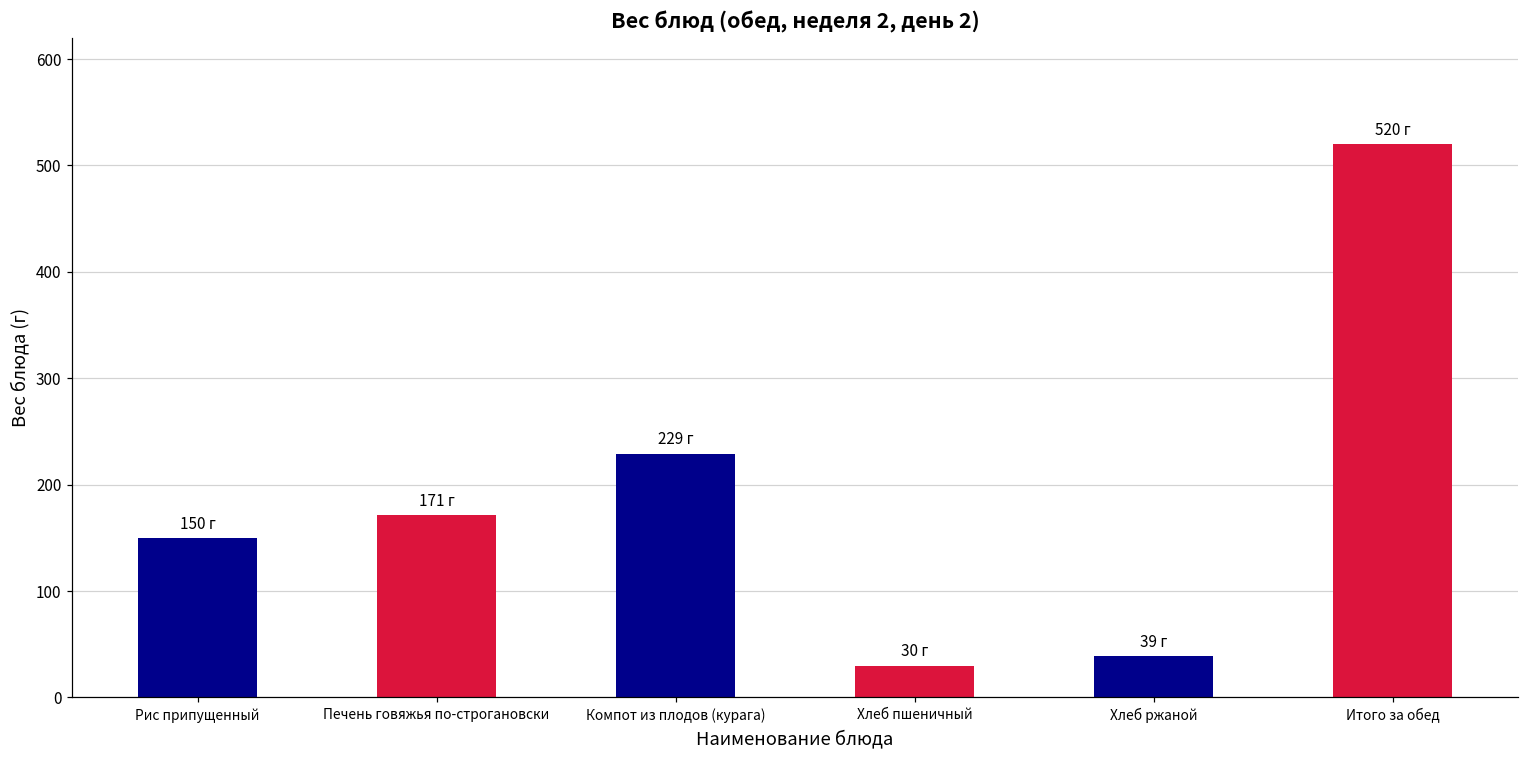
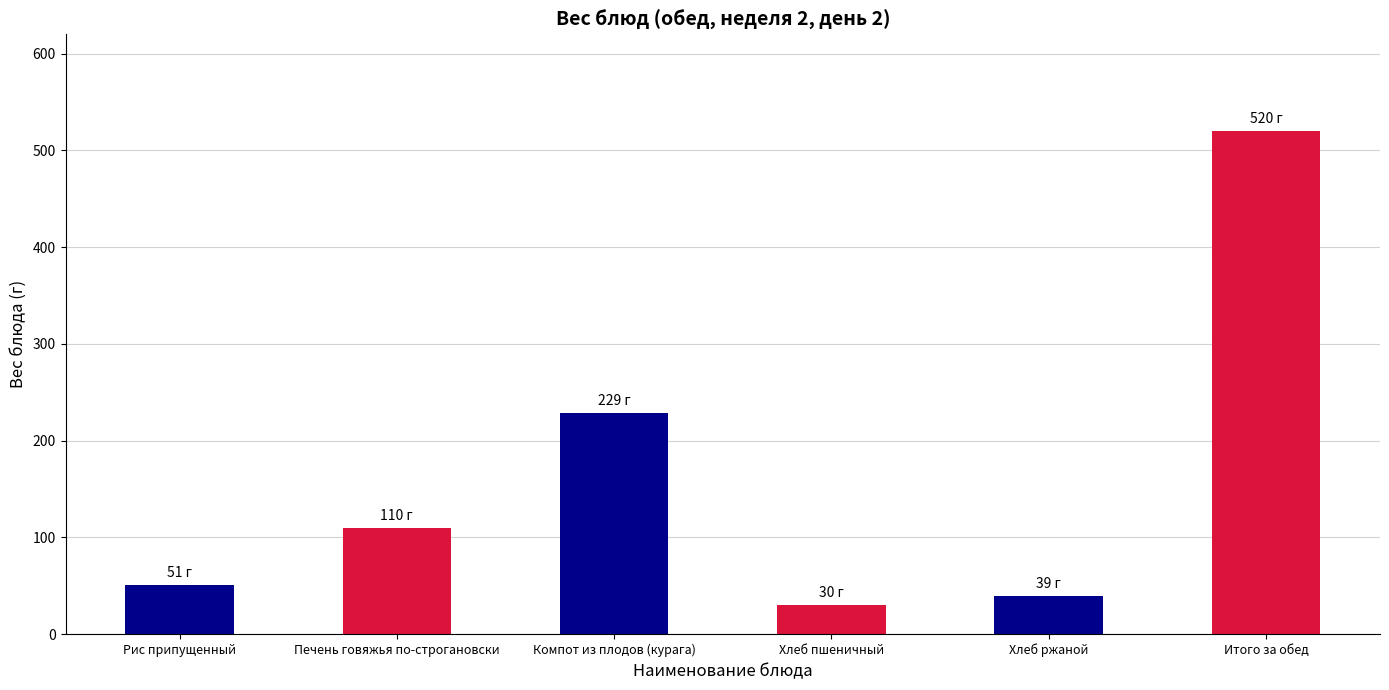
  {
-   "Рис припущенный": 150,
-   "Печень говяжья по-строгановски": 171,
+   "Рис припущенный": 51,
+   "Печень говяжья по-строгановски": 110,
    "Компот из плодов (курага)": 229,
    "Хлеб пшеничный": 30,
    "Хлеб ржаной": 39,
    "Итого за обед": 520
  }
